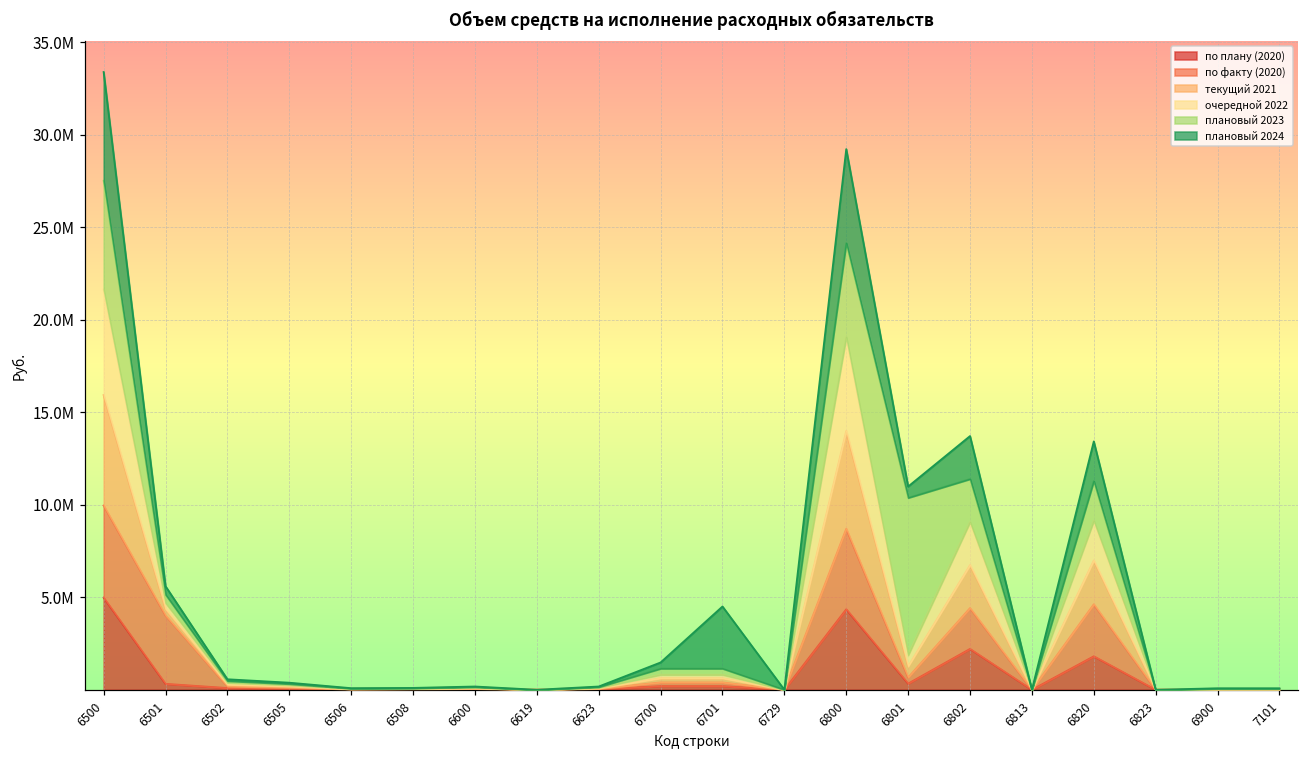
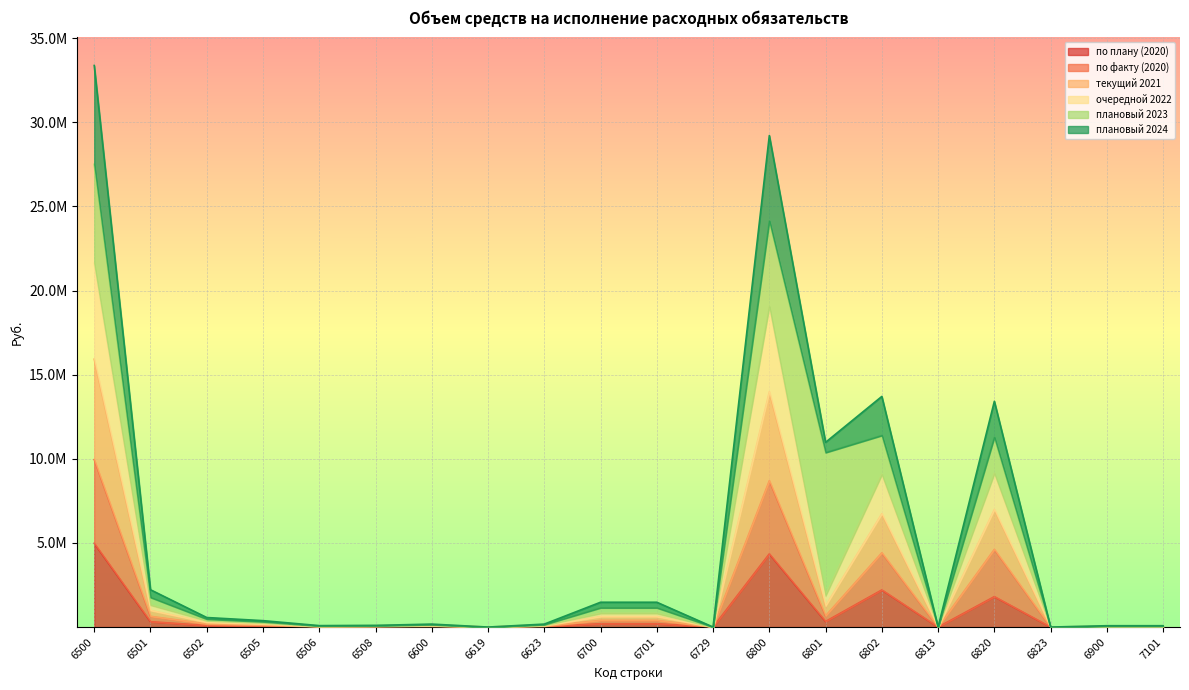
  {
    "по плану (2020)": {
      "6500": 5000000,
      "6501": 300000,
      "6700": 200000,
      "6701": 200000,
      "6800": 4400000,
      "6801": 300000,
      "6802": 2200000,
      "6820": 1800000
    },
    "по факту (2020)": {
      "6500": 5000000,
-     "6501": 3700000,
+     "6501": 300000,
      "6700": 200000,
      "6701": 200000,
      "6800": 4400000,
      "6801": 300000,
      "6802": 2200000,
      "6820": 2800000
    },
    "текущий 2021": {
      "6500": 6000000,
      "6501": 400000,
      "6700": 200000,
      "6701": 200000,
      "6800": 5300000,
      "6801": 600000,
      "6802": 2300000,
      "6820": 2400000
    },
    "очередной 2022": {
      "6500": 5700000,
      "6501": 300000,
      "6700": 200000,
      "6701": 200000,
      "6800": 5100000,
      "6801": 600000,
      "6802": 2300000,
      "6820": 2100000
    },
    "плановый 2023": {
      "6500": 5900000,
      "6501": 500000,
      "6700": 300000,
      "6701": 300000,
      "6800": 5100000,
      "6801": 8500000,
      "6802": 2300000,
      "6820": 2100000
    },
    "плановый 2024": {
      "6500": 5900000,
      "6501": 500000,
      "6700": 300000,
-     "6701": 3400000,
+     "6701": 300000,
      "6800": 5100000,
      "6801": 600000,
      "6802": 2300000,
      "6820": 2100000
    }
  }
